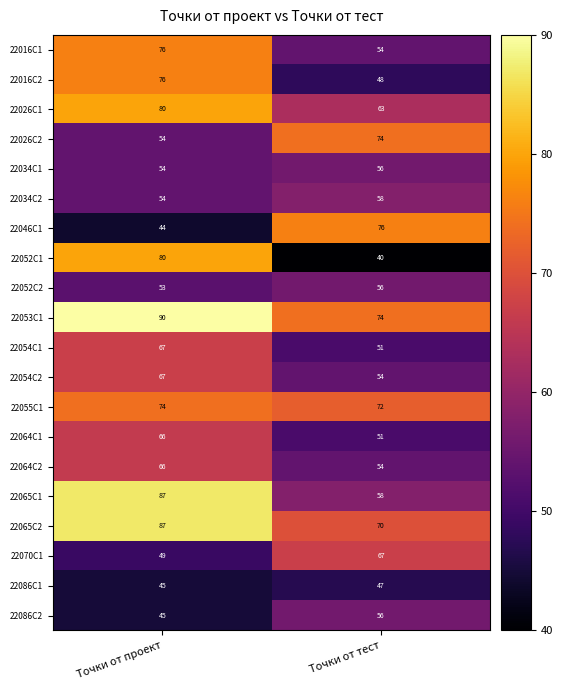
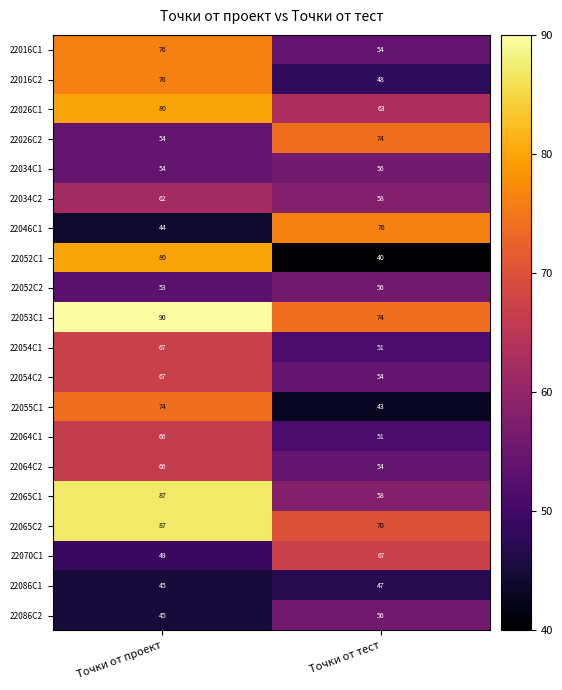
  {
    "22016С1": {
      "Точки от проект": 76,
      "Точки от тест": 54
    },
    "22016С2": {
      "Точки от проект": 76,
      "Точки от тест": 48
    },
    "22026С1": {
      "Точки от проект": 80,
      "Точки от тест": 63
    },
    "22026С2": {
      "Точки от проект": 54,
      "Точки от тест": 74
    },
    "22034С1": {
      "Точки от проект": 54,
      "Точки от тест": 56
    },
    "22034С2": {
-     "Точки от проект": 54,
+     "Точки от проект": 62,
      "Точки от тест": 58
    },
    "22046С1": {
      "Точки от проект": 44,
      "Точки от тест": 76
    },
    "22052С1": {
      "Точки от проект": 80,
      "Точки от тест": 40
    },
    "22052С2": {
      "Точки от проект": 53,
      "Точки от тест": 56
    },
    "22053С1": {
      "Точки от проект": 90,
      "Точки от тест": 74
    },
    "22054С1": {
      "Точки от проект": 67,
      "Точки от тест": 51
    },
    "22054С2": {
      "Точки от проект": 67,
      "Точки от тест": 54
    },
    "22055С1": {
      "Точки от проект": 74,
-     "Точки от тест": 72
+     "Точки от тест": 43
    },
    "22064С1": {
      "Точки от проект": 66,
      "Точки от тест": 51
    },
    "22064С2": {
      "Точки от проект": 66,
      "Точки от тест": 54
    },
    "22065С1": {
      "Точки от проект": 87,
      "Точки от тест": 58
    },
    "22065С2": {
      "Точки от проект": 87,
      "Точки от тест": 70
    },
    "22070С1": {
      "Точки от проект": 49,
      "Точки от тест": 67
    },
    "22086С1": {
      "Точки от проект": 45,
      "Точки от тест": 47
    },
    "22086С2": {
      "Точки от проект": 45,
      "Точки от тест": 56
    }
  }
